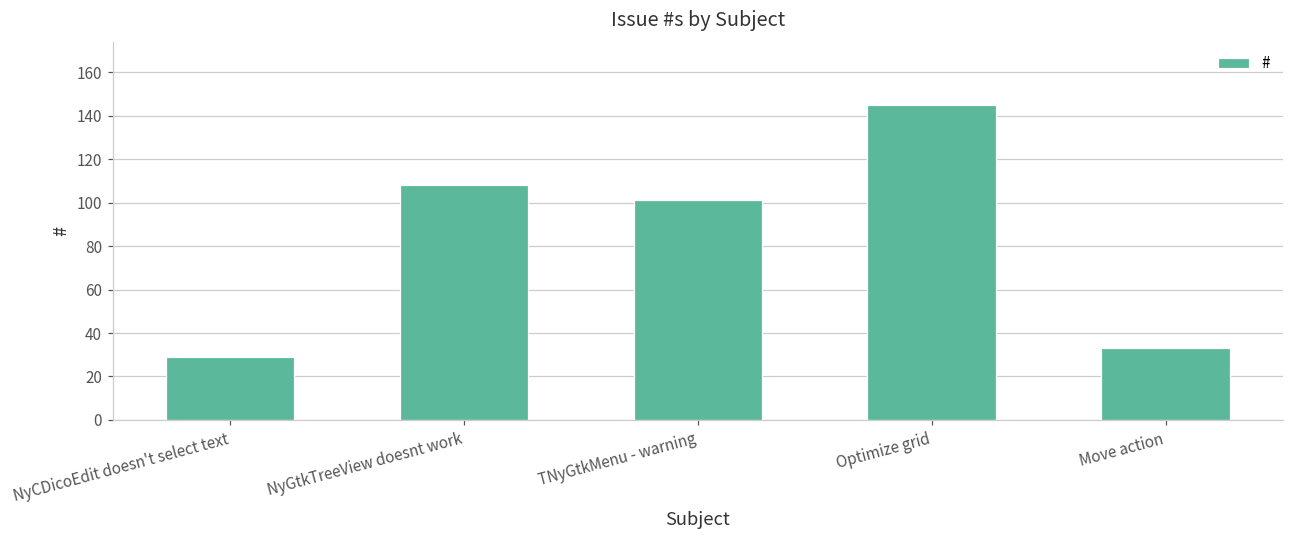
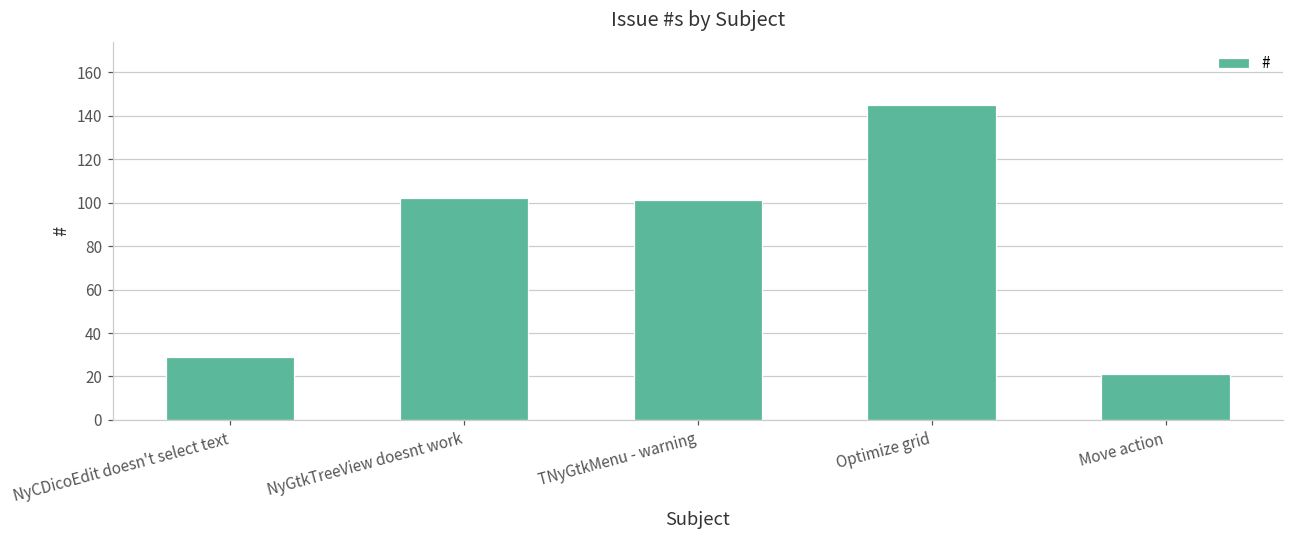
  {
    "NyCDicoEdit doesn't select text": 29,
-   "NyGtkTreeView doesnt work": 108,
+   "NyGtkTreeView doesnt work": 102,
    "TNyGtkMenu - warning": 101,
    "Optimize grid": 145,
-   "Move action": 33
+   "Move action": 21
  }
